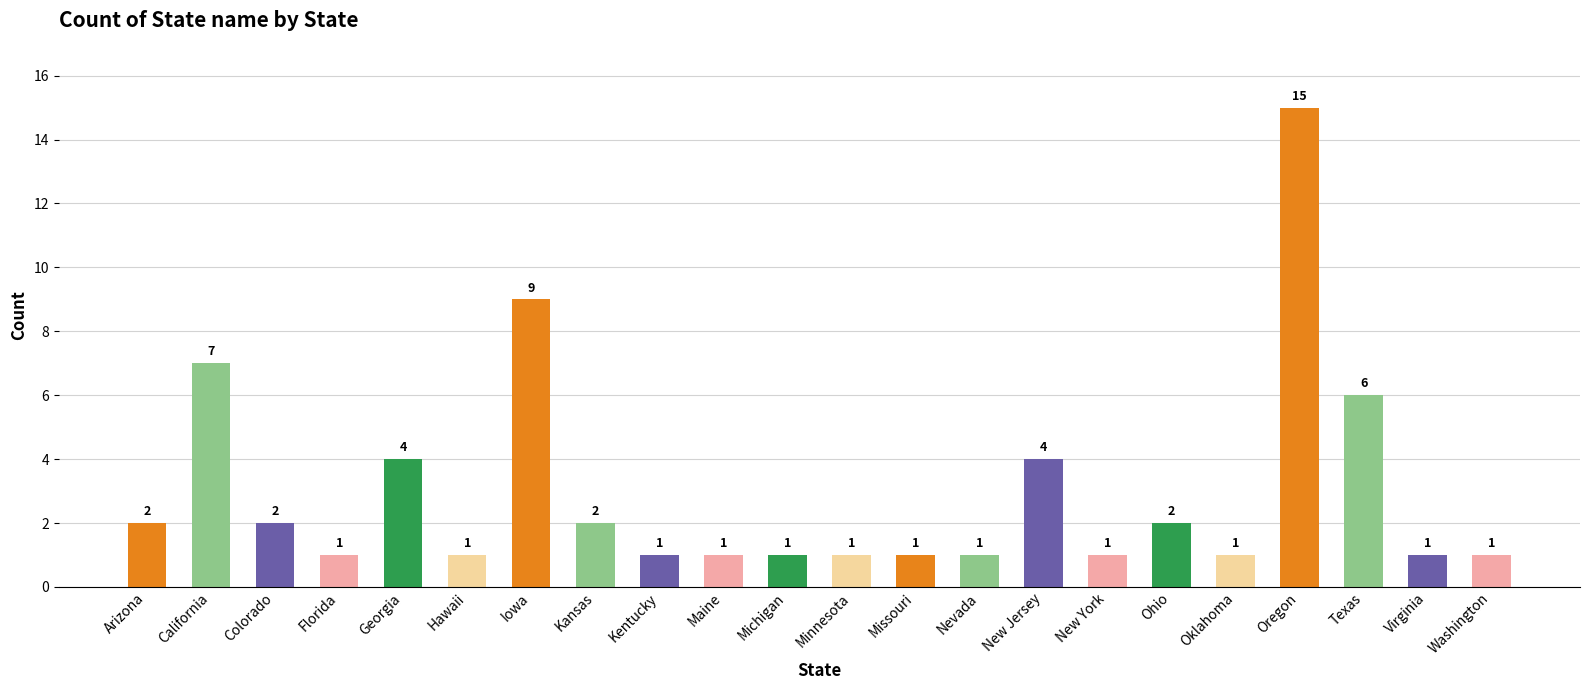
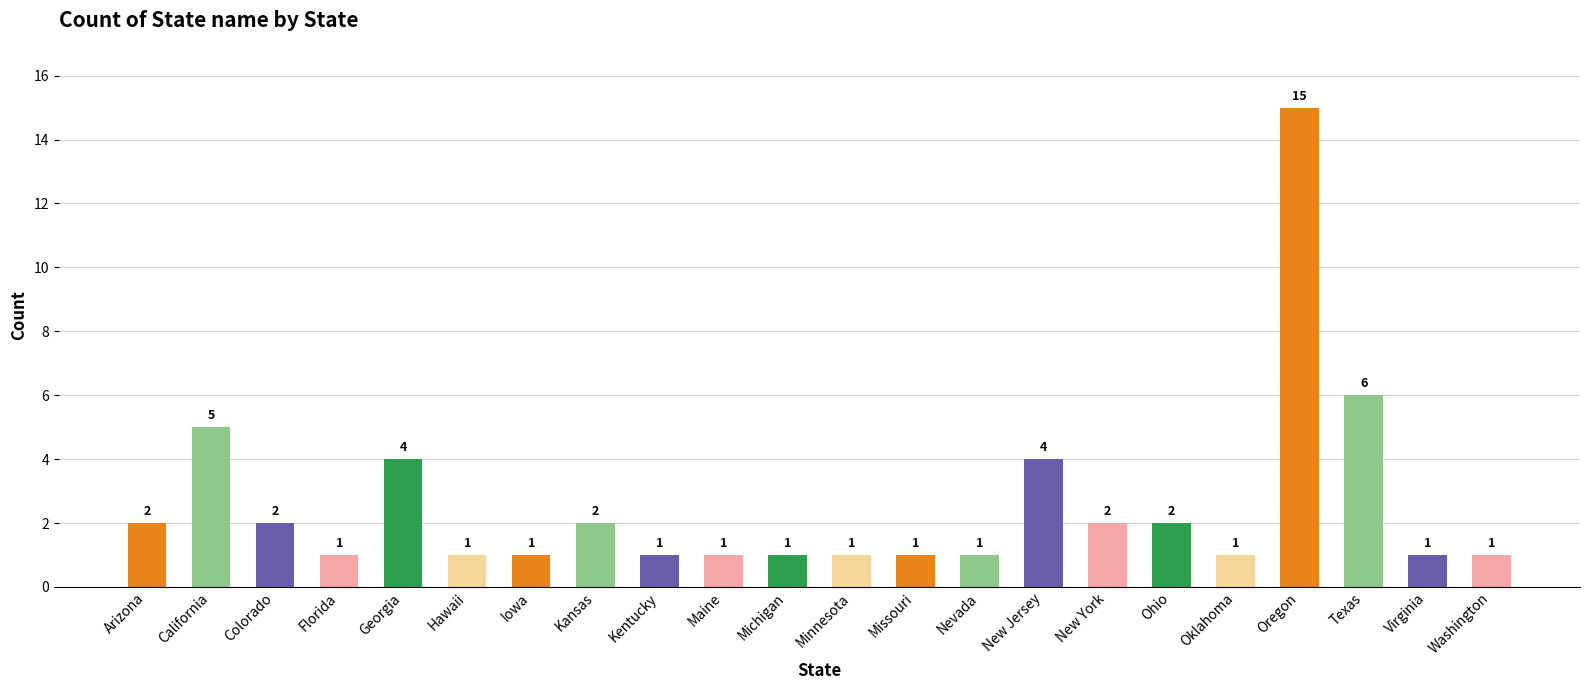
  {
    "Arizona": 2,
-   "California": 7,
+   "California": 5,
    "Colorado": 2,
    "Florida": 1,
    "Georgia": 4,
    "Hawaii": 1,
-   "Iowa": 9,
+   "Iowa": 1,
    "Kansas": 2,
    "Kentucky": 1,
    "Maine": 1,
    "Michigan": 1,
    "Minnesota": 1,
    "Missouri": 1,
    "Nevada": 1,
    "New Jersey": 4,
-   "New York": 1,
+   "New York": 2,
    "Ohio": 2,
    "Oklahoma": 1,
    "Oregon": 15,
    "Texas": 6,
    "Virginia": 1,
    "Washington": 1
  }
